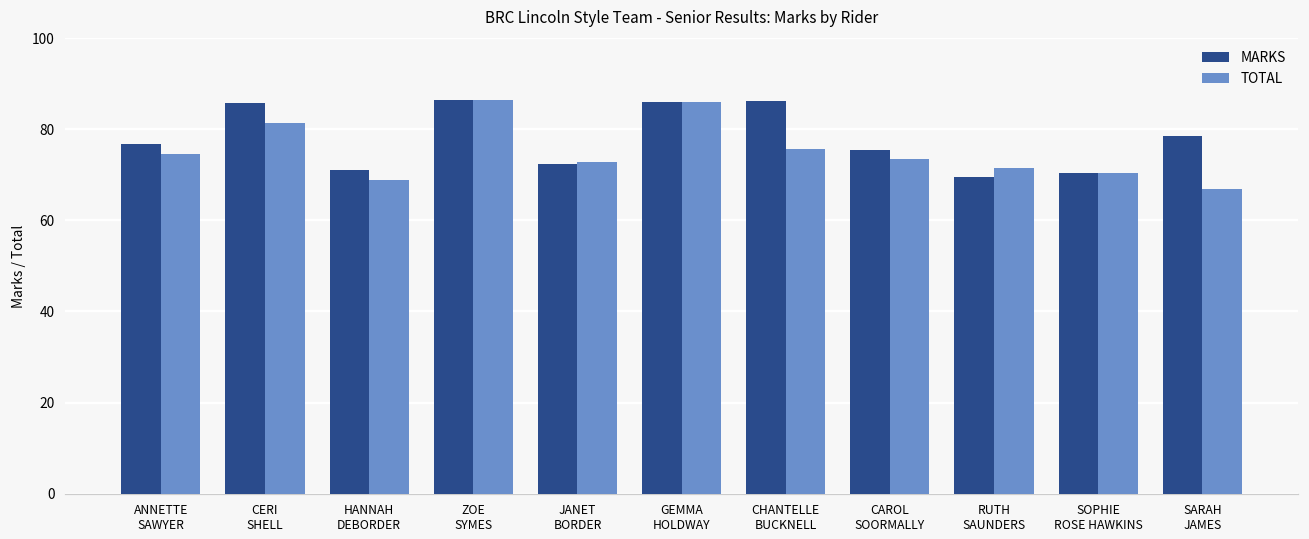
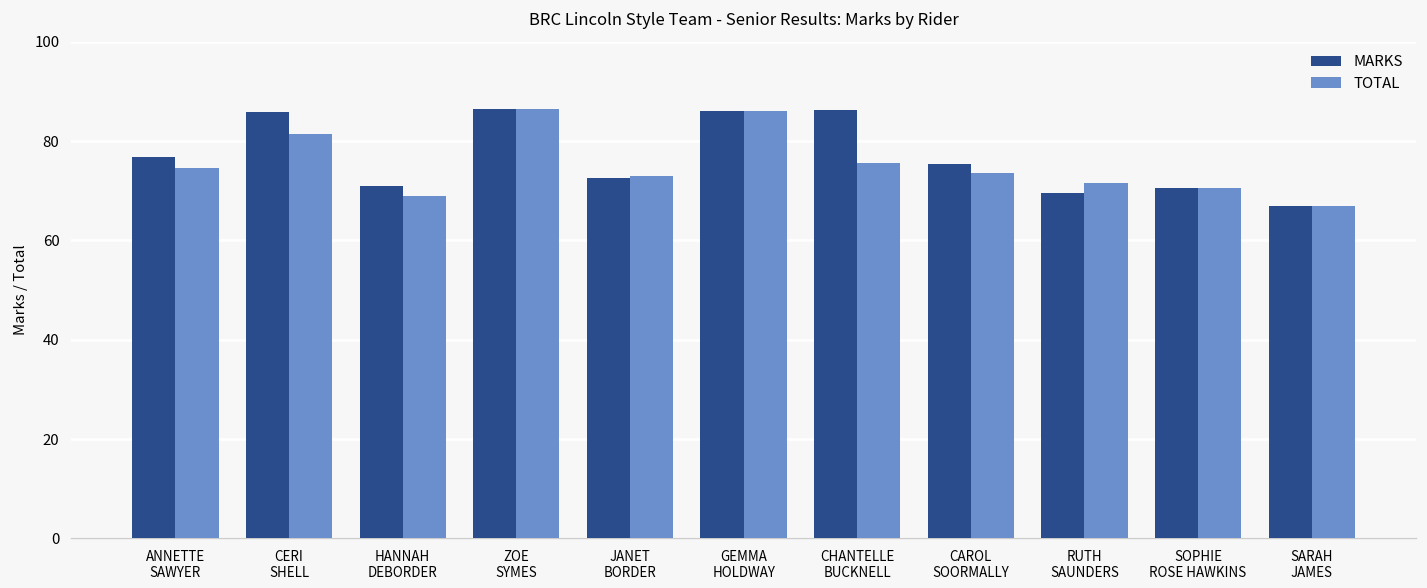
  {
    "MARKS": {
      "ANNETTE SAWYER": 77,
      "CERI SHELL": 86,
      "HANNAH DEBORDER": 71,
      "ZOE SYMES": 87,
      "JANET BORDER": 73,
      "GEMMA HOLDWAY": 86,
      "CHANTELLE BUCKNELL": 86,
      "CAROL SOORMALLY": 76,
      "RUTH SAUNDERS": 70,
      "SOPHIE ROSE HAWKINS": 71,
-     "SARAH JAMES": 79
+     "SARAH JAMES": 67
    },
    "TOTAL": {
      "ANNETTE SAWYER": 75,
      "CERI SHELL": 82,
      "HANNAH DEBORDER": 69,
      "ZOE SYMES": 87,
      "JANET BORDER": 73,
      "GEMMA HOLDWAY": 86,
      "CHANTELLE BUCKNELL": 76,
      "CAROL SOORMALLY": 74,
      "RUTH SAUNDERS": 72,
      "SOPHIE ROSE HAWKINS": 71,
      "SARAH JAMES": 67
    }
  }
